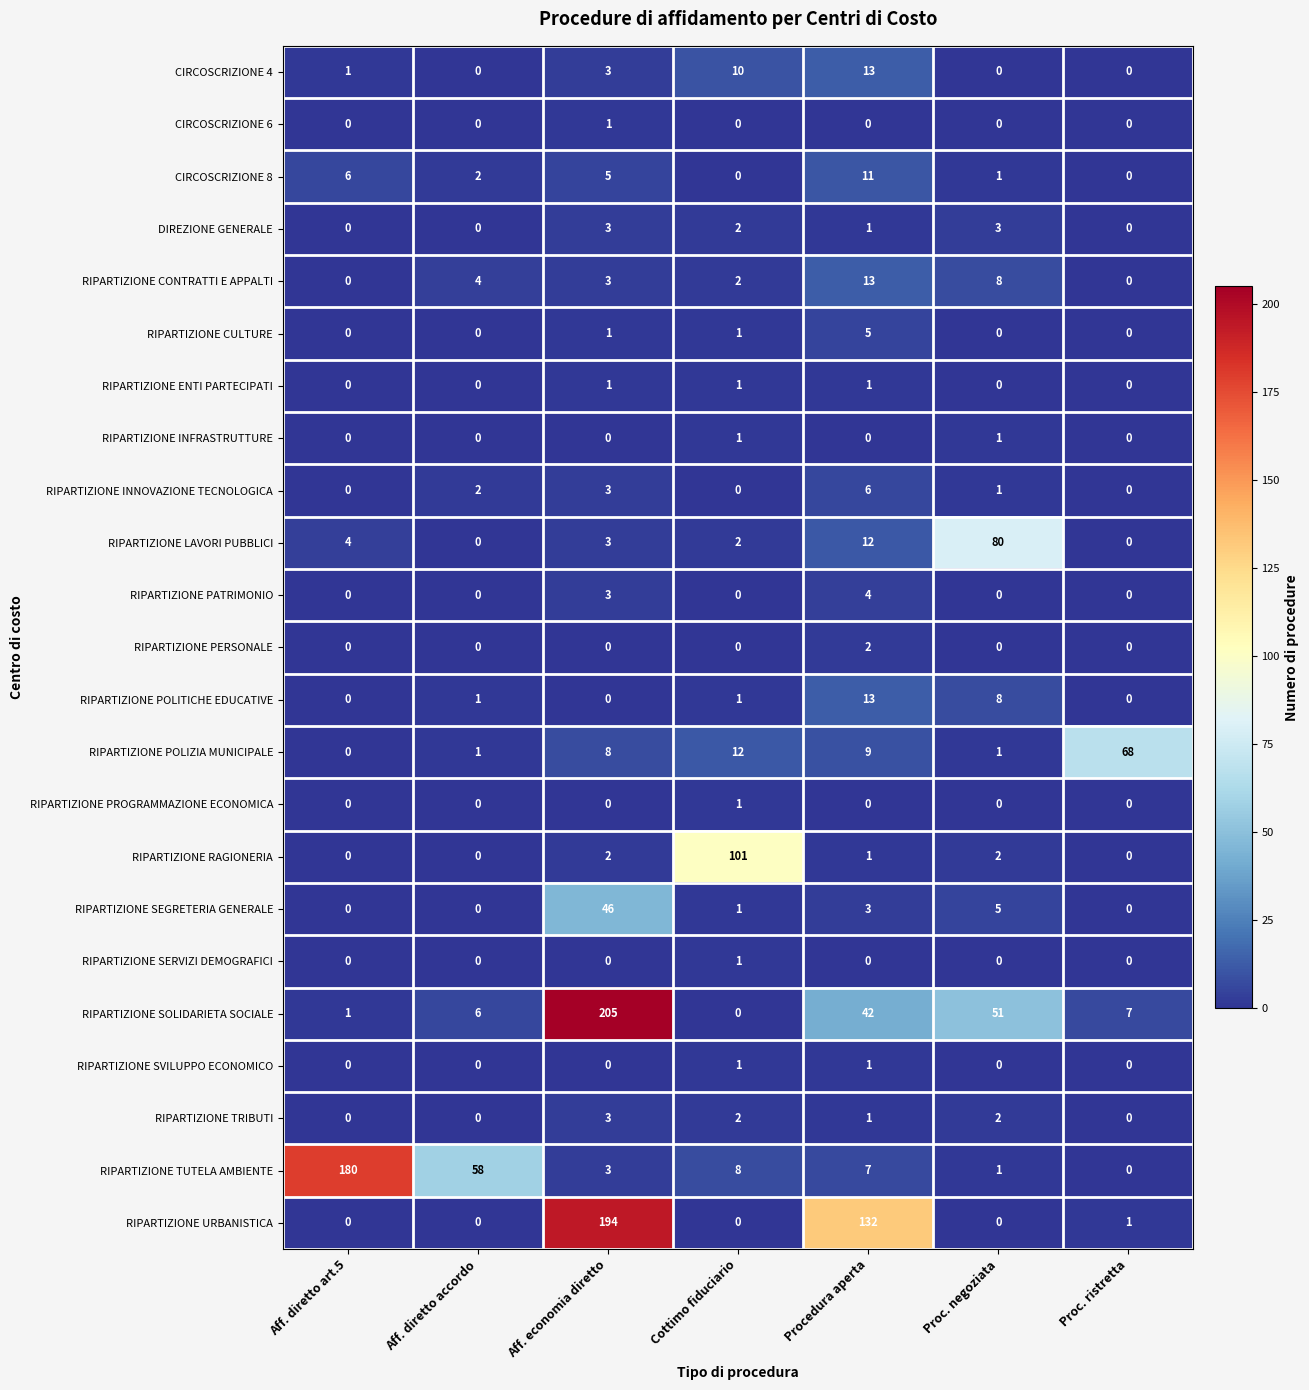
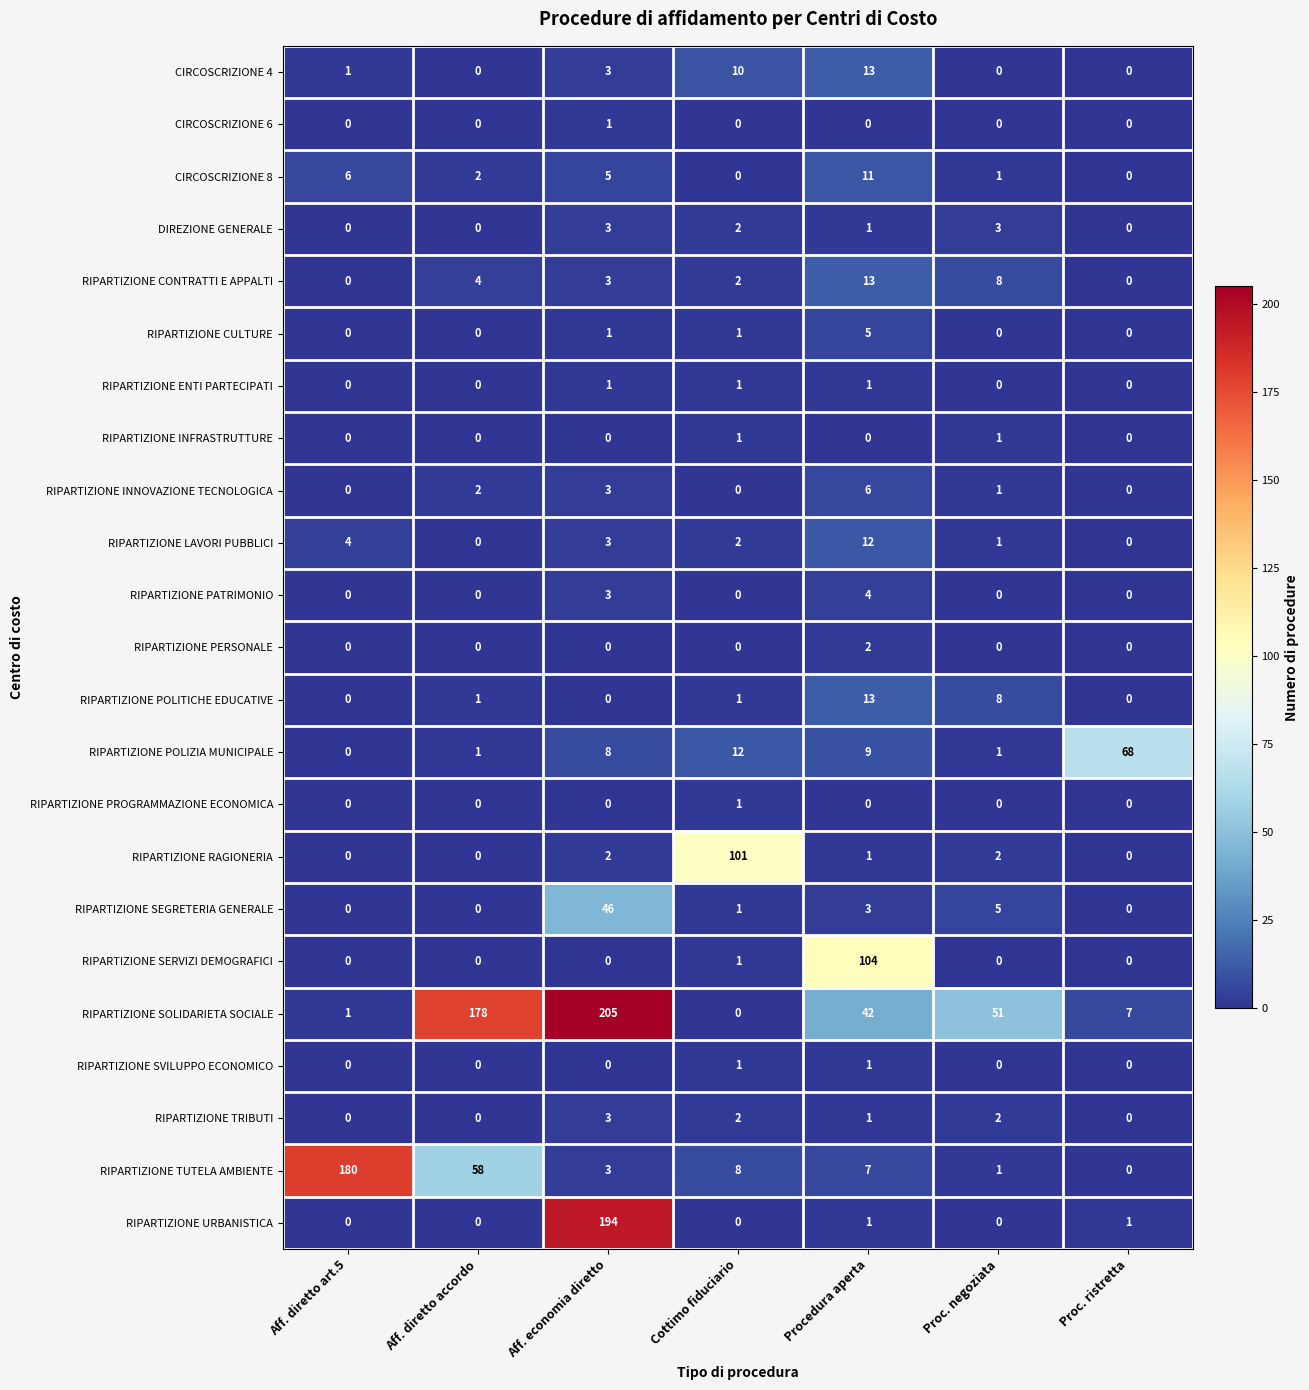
  {
    "CIRCOSCRIZIONE 4": {
      "Aff. diretto art.5": 1,
      "Aff. diretto accordo": 0,
      "Aff. economia diretto": 3,
      "Cottimo fiduciario": 10,
      "Procedura aperta": 13,
      "Proc. negoziata": 0,
      "Proc. ristretta": 0
    },
    "CIRCOSCRIZIONE 6": {
      "Aff. diretto art.5": 0,
      "Aff. diretto accordo": 0,
      "Aff. economia diretto": 1,
      "Cottimo fiduciario": 0,
      "Procedura aperta": 0,
      "Proc. negoziata": 0,
      "Proc. ristretta": 0
    },
    "CIRCOSCRIZIONE 8": {
      "Aff. diretto art.5": 6,
      "Aff. diretto accordo": 2,
      "Aff. economia diretto": 5,
      "Cottimo fiduciario": 0,
      "Procedura aperta": 11,
      "Proc. negoziata": 1,
      "Proc. ristretta": 0
    },
    "DIREZIONE GENERALE": {
      "Aff. diretto art.5": 0,
      "Aff. diretto accordo": 0,
      "Aff. economia diretto": 3,
      "Cottimo fiduciario": 2,
      "Procedura aperta": 1,
      "Proc. negoziata": 3,
      "Proc. ristretta": 0
    },
    "RIPARTIZIONE CONTRATTI E APPALTI": {
      "Aff. diretto art.5": 0,
      "Aff. diretto accordo": 4,
      "Aff. economia diretto": 3,
      "Cottimo fiduciario": 2,
      "Procedura aperta": 13,
      "Proc. negoziata": 8,
      "Proc. ristretta": 0
    },
    "RIPARTIZIONE CULTURE": {
      "Aff. diretto art.5": 0,
      "Aff. diretto accordo": 0,
      "Aff. economia diretto": 1,
      "Cottimo fiduciario": 1,
      "Procedura aperta": 5,
      "Proc. negoziata": 0,
      "Proc. ristretta": 0
    },
    "RIPARTIZIONE ENTI PARTECIPATI": {
      "Aff. diretto art.5": 0,
      "Aff. diretto accordo": 0,
      "Aff. economia diretto": 1,
      "Cottimo fiduciario": 1,
      "Procedura aperta": 1,
      "Proc. negoziata": 0,
      "Proc. ristretta": 0
    },
    "RIPARTIZIONE INFRASTRUTTURE": {
      "Aff. diretto art.5": 0,
      "Aff. diretto accordo": 0,
      "Aff. economia diretto": 0,
      "Cottimo fiduciario": 1,
      "Procedura aperta": 0,
      "Proc. negoziata": 1,
      "Proc. ristretta": 0
    },
    "RIPARTIZIONE INNOVAZIONE TECNOLOGICA": {
      "Aff. diretto art.5": 0,
      "Aff. diretto accordo": 2,
      "Aff. economia diretto": 3,
      "Cottimo fiduciario": 0,
      "Procedura aperta": 6,
      "Proc. negoziata": 1,
      "Proc. ristretta": 0
    },
    "RIPARTIZIONE LAVORI PUBBLICI": {
      "Aff. diretto art.5": 4,
      "Aff. diretto accordo": 0,
      "Aff. economia diretto": 3,
      "Cottimo fiduciario": 2,
      "Procedura aperta": 12,
-     "Proc. negoziata": 80,
+     "Proc. negoziata": 1,
      "Proc. ristretta": 0
    },
    "RIPARTIZIONE PATRIMONIO": {
      "Aff. diretto art.5": 0,
      "Aff. diretto accordo": 0,
      "Aff. economia diretto": 3,
      "Cottimo fiduciario": 0,
      "Procedura aperta": 4,
      "Proc. negoziata": 0,
      "Proc. ristretta": 0
    },
    "RIPARTIZIONE PERSONALE": {
      "Aff. diretto art.5": 0,
      "Aff. diretto accordo": 0,
      "Aff. economia diretto": 0,
      "Cottimo fiduciario": 0,
      "Procedura aperta": 2,
      "Proc. negoziata": 0,
      "Proc. ristretta": 0
    },
    "RIPARTIZIONE POLITICHE EDUCATIVE": {
      "Aff. diretto art.5": 0,
      "Aff. diretto accordo": 1,
      "Aff. economia diretto": 0,
      "Cottimo fiduciario": 1,
      "Procedura aperta": 13,
      "Proc. negoziata": 8,
      "Proc. ristretta": 0
    },
    "RIPARTIZIONE POLIZIA MUNICIPALE": {
      "Aff. diretto art.5": 0,
      "Aff. diretto accordo": 1,
      "Aff. economia diretto": 8,
      "Cottimo fiduciario": 12,
      "Procedura aperta": 9,
      "Proc. negoziata": 1,
      "Proc. ristretta": 68
    },
    "RIPARTIZIONE PROGRAMMAZIONE ECONOMICA": {
      "Aff. diretto art.5": 0,
      "Aff. diretto accordo": 0,
      "Aff. economia diretto": 0,
      "Cottimo fiduciario": 1,
      "Procedura aperta": 0,
      "Proc. negoziata": 0,
      "Proc. ristretta": 0
    },
    "RIPARTIZIONE RAGIONERIA": {
      "Aff. diretto art.5": 0,
      "Aff. diretto accordo": 0,
      "Aff. economia diretto": 2,
      "Cottimo fiduciario": 101,
      "Procedura aperta": 1,
      "Proc. negoziata": 2,
      "Proc. ristretta": 0
    },
    "RIPARTIZIONE SEGRETERIA GENERALE": {
      "Aff. diretto art.5": 0,
      "Aff. diretto accordo": 0,
      "Aff. economia diretto": 46,
      "Cottimo fiduciario": 1,
      "Procedura aperta": 3,
      "Proc. negoziata": 5,
      "Proc. ristretta": 0
    },
    "RIPARTIZIONE SERVIZI DEMOGRAFICI": {
      "Aff. diretto art.5": 0,
      "Aff. diretto accordo": 0,
      "Aff. economia diretto": 0,
      "Cottimo fiduciario": 1,
-     "Procedura aperta": 0,
+     "Procedura aperta": 104,
      "Proc. negoziata": 0,
      "Proc. ristretta": 0
    },
    "RIPARTIZIONE SOLIDARIETA SOCIALE": {
      "Aff. diretto art.5": 1,
-     "Aff. diretto accordo": 6,
+     "Aff. diretto accordo": 178,
      "Aff. economia diretto": 205,
      "Cottimo fiduciario": 0,
      "Procedura aperta": 42,
      "Proc. negoziata": 51,
      "Proc. ristretta": 7
    },
    "RIPARTIZIONE SVILUPPO ECONOMICO": {
      "Aff. diretto art.5": 0,
      "Aff. diretto accordo": 0,
      "Aff. economia diretto": 0,
      "Cottimo fiduciario": 1,
      "Procedura aperta": 1,
      "Proc. negoziata": 0,
      "Proc. ristretta": 0
    },
    "RIPARTIZIONE TRIBUTI": {
      "Aff. diretto art.5": 0,
      "Aff. diretto accordo": 0,
      "Aff. economia diretto": 3,
      "Cottimo fiduciario": 2,
      "Procedura aperta": 1,
      "Proc. negoziata": 2,
      "Proc. ristretta": 0
    },
    "RIPARTIZIONE TUTELA AMBIENTE": {
      "Aff. diretto art.5": 180,
      "Aff. diretto accordo": 58,
      "Aff. economia diretto": 3,
      "Cottimo fiduciario": 8,
      "Procedura aperta": 7,
      "Proc. negoziata": 1,
      "Proc. ristretta": 0
    },
    "RIPARTIZIONE URBANISTICA": {
      "Aff. diretto art.5": 0,
      "Aff. diretto accordo": 0,
      "Aff. economia diretto": 194,
      "Cottimo fiduciario": 0,
-     "Procedura aperta": 132,
+     "Procedura aperta": 1,
      "Proc. negoziata": 0,
      "Proc. ristretta": 1
    }
  }
